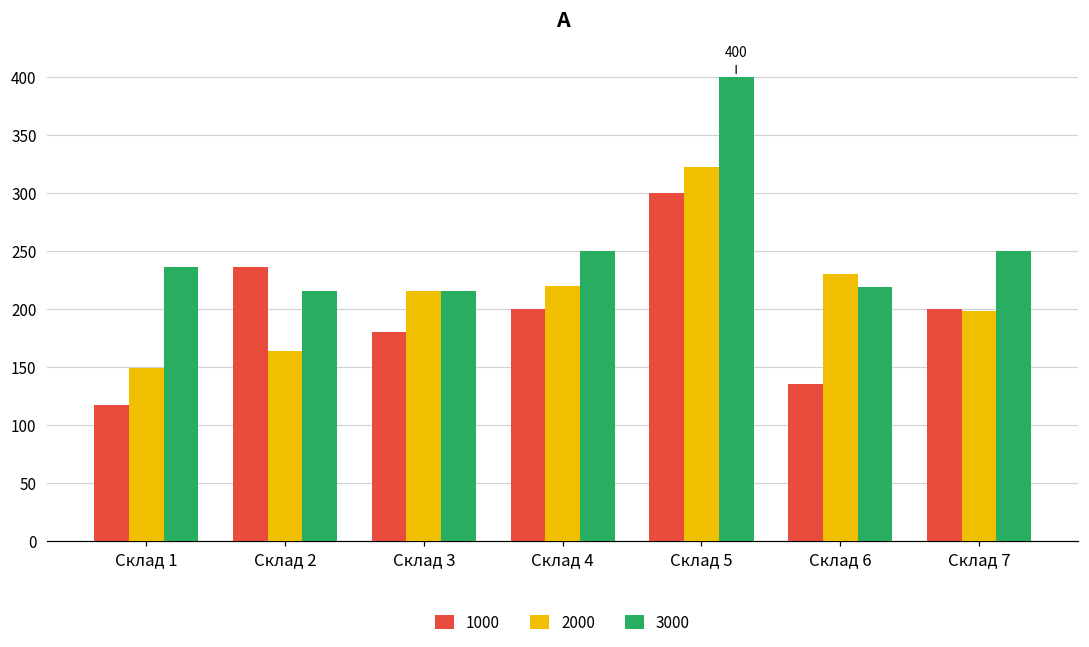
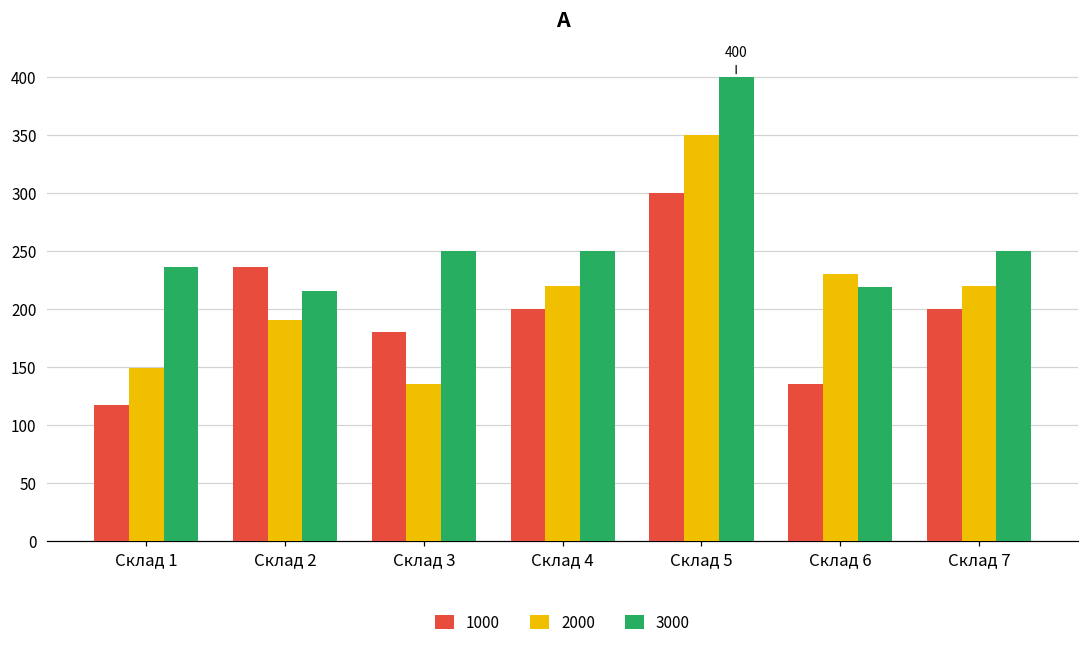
  {
    "1000": {
      "Склад 1": 117,
      "Склад 2": 236,
      "Склад 3": 180,
      "Склад 4": 200,
      "Склад 5": 300,
      "Склад 6": 135,
      "Склад 7": 200
    },
    "2000": {
      "Склад 1": 149,
-     "Склад 2": 164,
-     "Склад 3": 215,
+     "Склад 2": 190,
+     "Склад 3": 135,
      "Склад 4": 220,
-     "Склад 5": 322,
+     "Склад 5": 350,
      "Склад 6": 230,
-     "Склад 7": 198
+     "Склад 7": 220
    },
    "3000": {
      "Склад 1": 236,
      "Склад 2": 215,
-     "Склад 3": 215,
+     "Склад 3": 250,
      "Склад 4": 250,
      "Склад 6": 219,
      "Склад 7": 250
    }
  }
